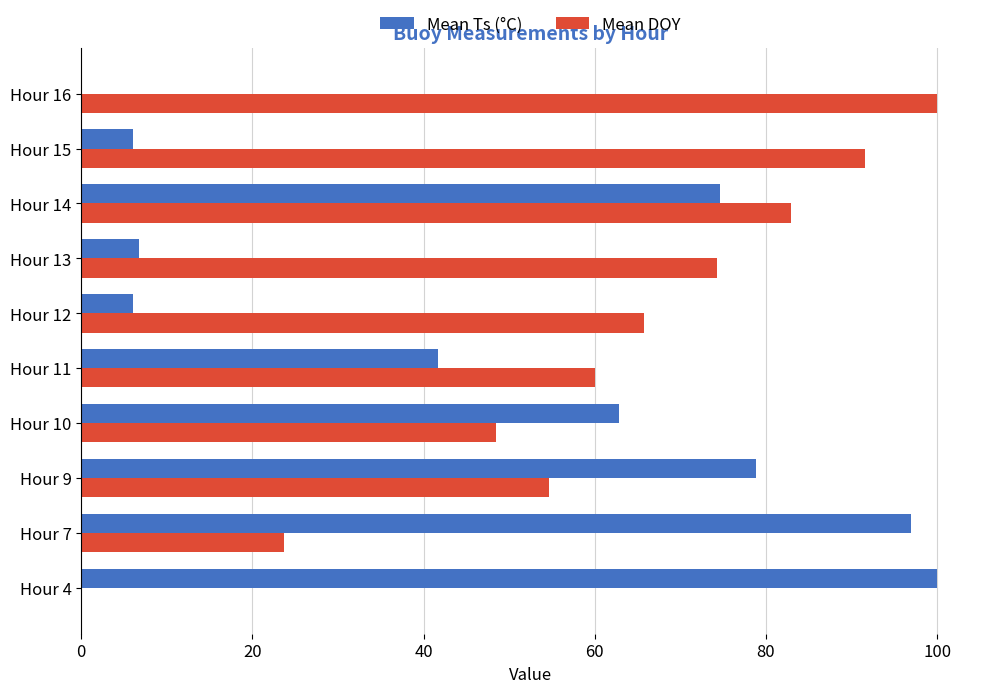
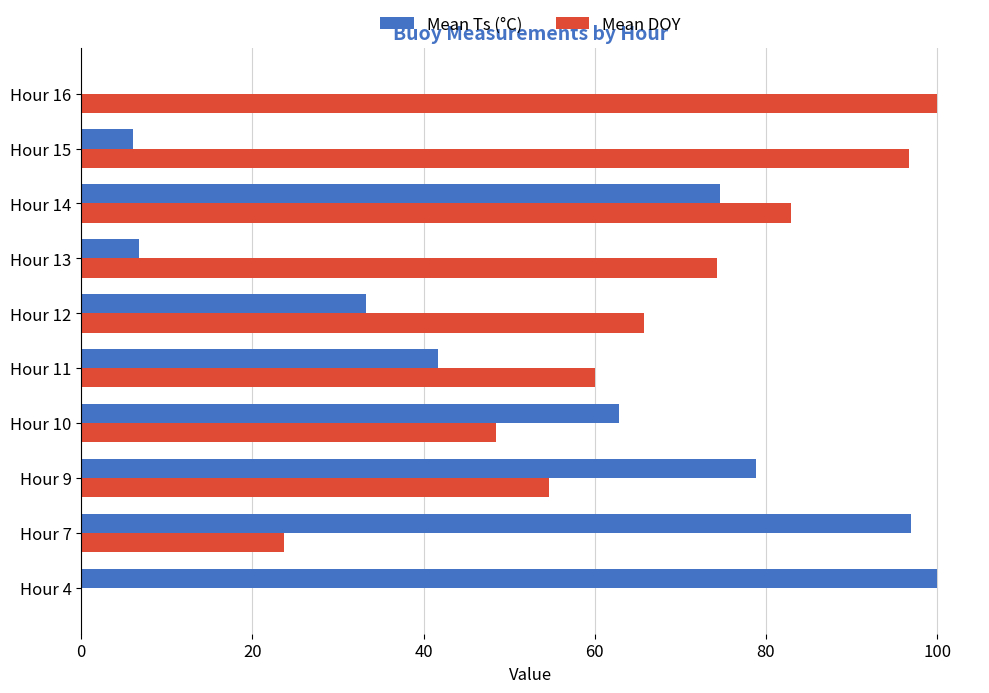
  {
    "Mean Ts (°C)": {
      "Hour 16": 0,
      "Hour 15": 6,
      "Hour 14": 75,
      "Hour 13": 7,
-     "Hour 12": 6,
+     "Hour 12": 33,
      "Hour 11": 42,
      "Hour 10": 63,
      "Hour 9": 79,
      "Hour 7": 97,
      "Hour 4": 100
    },
    "Mean DOY": {
      "Hour 16": 100,
-     "Hour 15": 92,
+     "Hour 15": 97,
      "Hour 14": 83,
      "Hour 13": 74,
      "Hour 12": 66,
      "Hour 11": 60,
      "Hour 10": 48,
      "Hour 9": 55,
      "Hour 7": 24,
      "Hour 4": 0
    }
  }
